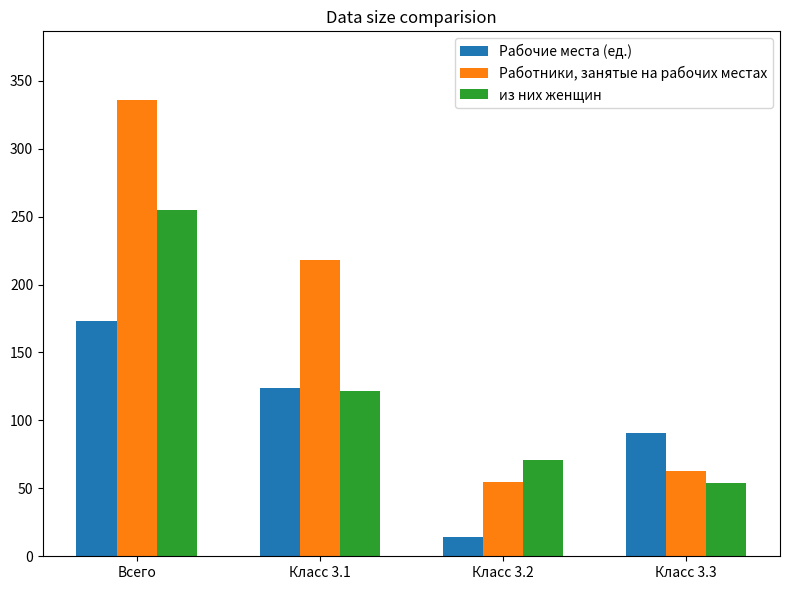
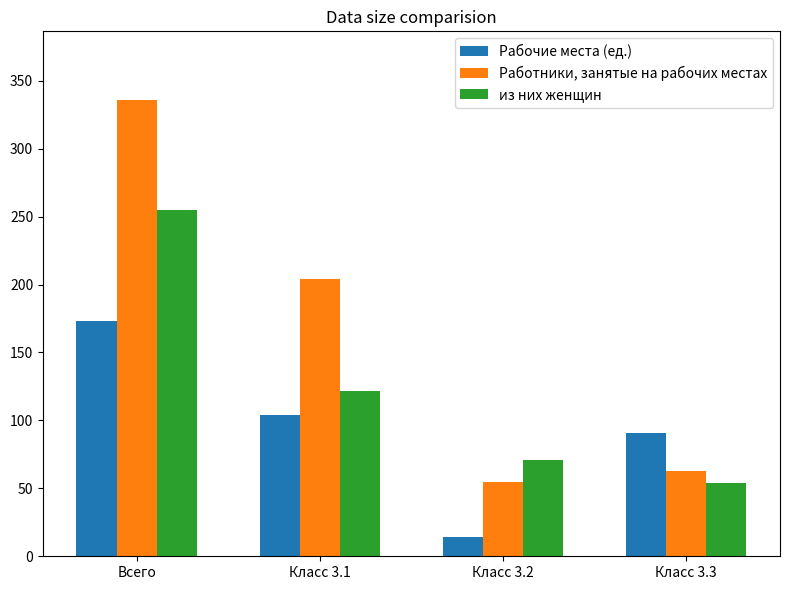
  {
    "Рабочие места (ед.)": {
      "Всего": 173,
-     "Класс 3.1": 124,
+     "Класс 3.1": 104,
      "Класс 3.2": 14,
      "Класс 3.3": 91
    },
    "Работники, занятые на рабочих местах": {
      "Всего": 336,
-     "Класс 3.1": 218,
+     "Класс 3.1": 204,
      "Класс 3.2": 55,
      "Класс 3.3": 63
    },
    "из них женщин": {
      "Всего": 255,
      "Класс 3.1": 122,
      "Класс 3.2": 71,
      "Класс 3.3": 54
    }
  }
